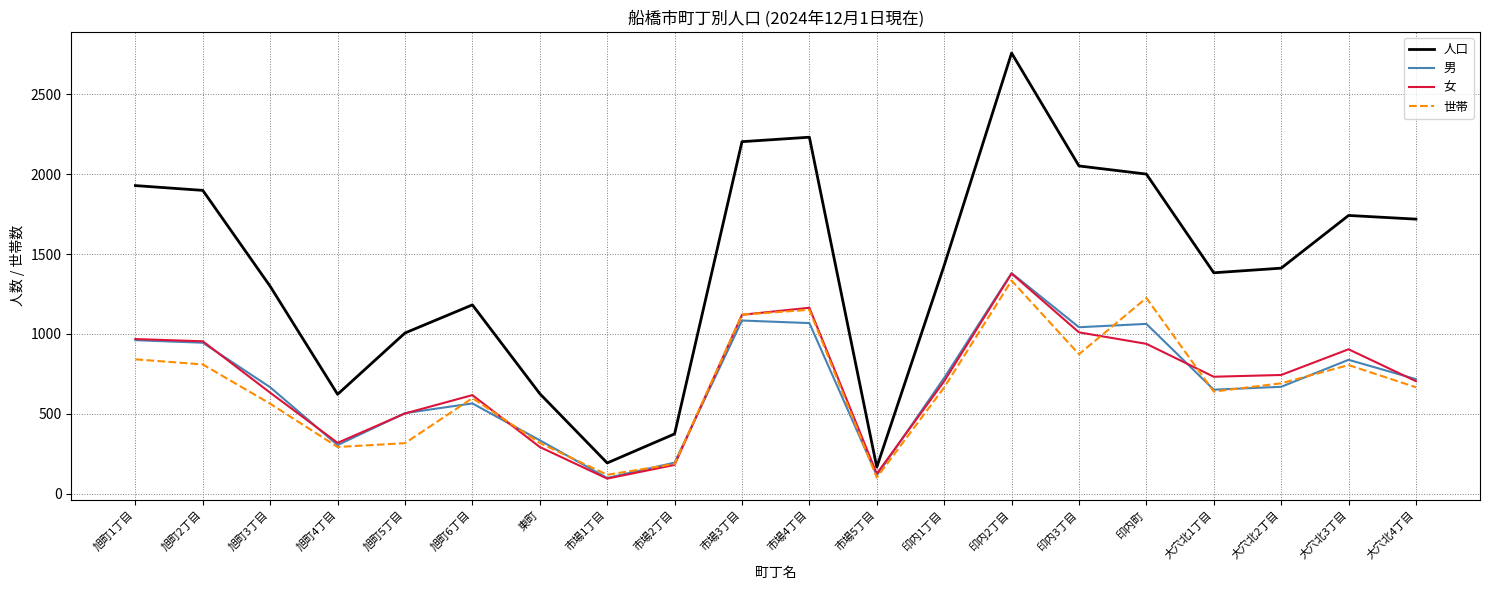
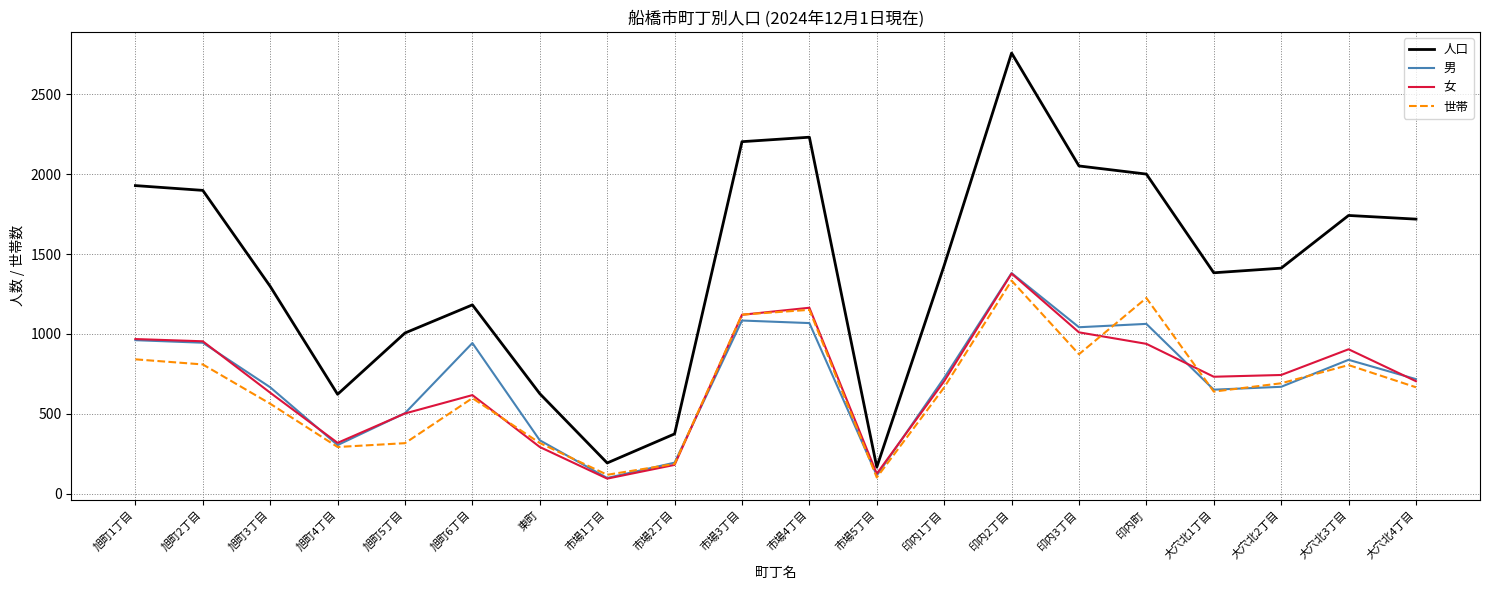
  {
    "人口": {
      "旭町1丁目": 1930,
      "旭町2丁目": 1900,
      "旭町3丁目": 1300,
      "旭町4丁目": 620,
      "旭町5丁目": 1010,
      "旭町6丁目": 1180,
      "東町": 630,
      "市場1丁目": 190,
      "市場2丁目": 370,
      "市場3丁目": 2200,
      "市場4丁目": 2230,
      "市場5丁目": 170,
      "印内1丁目": 1430,
      "印内2丁目": 2760,
      "印内3丁目": 2050,
      "印内町": 2000,
      "大穴北1丁目": 1380,
      "大穴北2丁目": 1410,
      "大穴北3丁目": 1740,
      "大穴北4丁目": 1720
    },
    "男": {
      "旭町3丁目": 670,
-     "旭町6丁目": 570,
+     "旭町6丁目": 940,
      "東町": 330,
      "市場3丁目": 1080,
      "市場4丁目": 1070,
      "印内1丁目": 730,
      "印内3丁目": 1040,
      "印内町": 1060,
      "大穴北2丁目": 670,
      "大穴北3丁目": 840
    },
    "女": {
      "旭町3丁目": 630,
      "旭町6丁目": 620,
      "東町": 290,
      "印内1丁目": 700,
      "印内3丁目": 1010,
      "印内町": 940,
      "大穴北1丁目": 730,
      "大穴北2丁目": 740,
      "大穴北3丁目": 900
    },
    "世帯": {
      "旭町1丁目": 840,
      "旭町2丁目": 810,
      "旭町3丁目": 560,
      "旭町5丁目": 320,
      "旭町6丁目": 600,
      "東町": 320,
      "市場1丁目": 120,
      "印内1丁目": 670,
      "印内2丁目": 1330,
      "印内3丁目": 870,
      "印内町": 1230,
      "大穴北2丁目": 690,
      "大穴北3丁目": 810,
      "大穴北4丁目": 670
    }
  }
